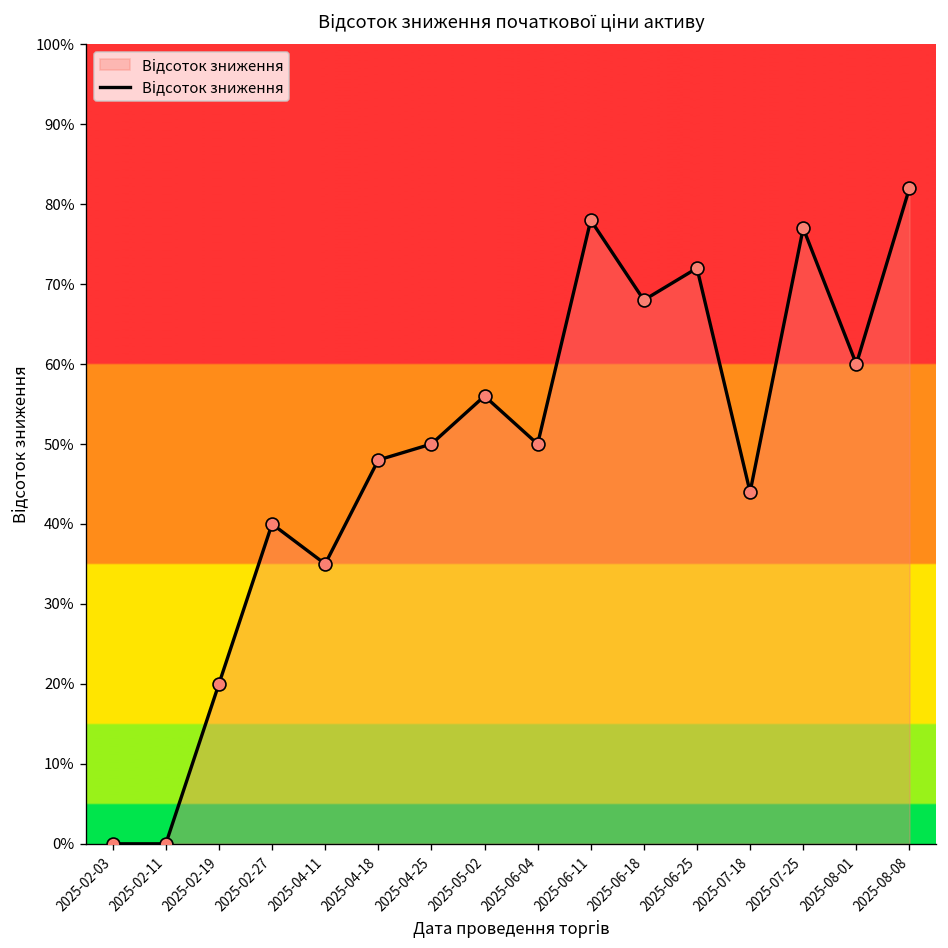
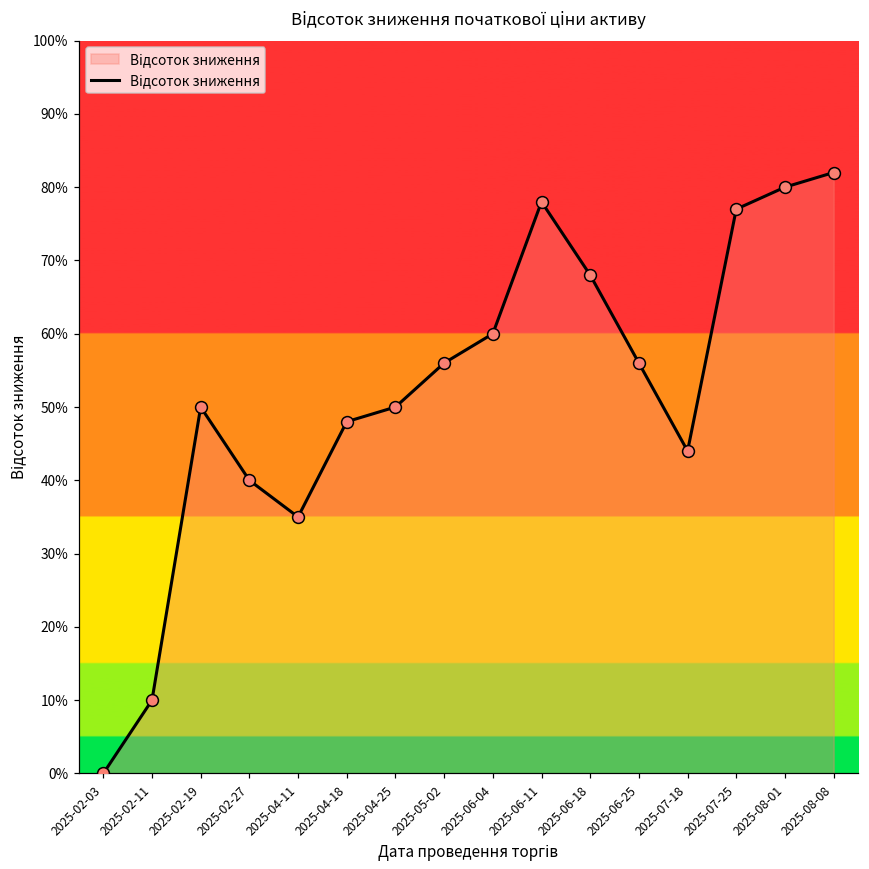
  {
    "2025-02-03": "0%",
-   "2025-02-11": "0%",
-   "2025-02-19": "20%",
+   "2025-02-11": "10%",
+   "2025-02-19": "50%",
    "2025-02-27": "40%",
    "2025-04-11": "35%",
    "2025-04-18": "48%",
    "2025-04-25": "50%",
    "2025-05-02": "56%",
-   "2025-06-04": "50%",
+   "2025-06-04": "60%",
    "2025-06-11": "78%",
    "2025-06-18": "68%",
-   "2025-06-25": "72%",
+   "2025-06-25": "56%",
    "2025-07-18": "44%",
    "2025-07-25": "77%",
-   "2025-08-01": "60%",
+   "2025-08-01": "80%",
    "2025-08-08": "82%"
  }
